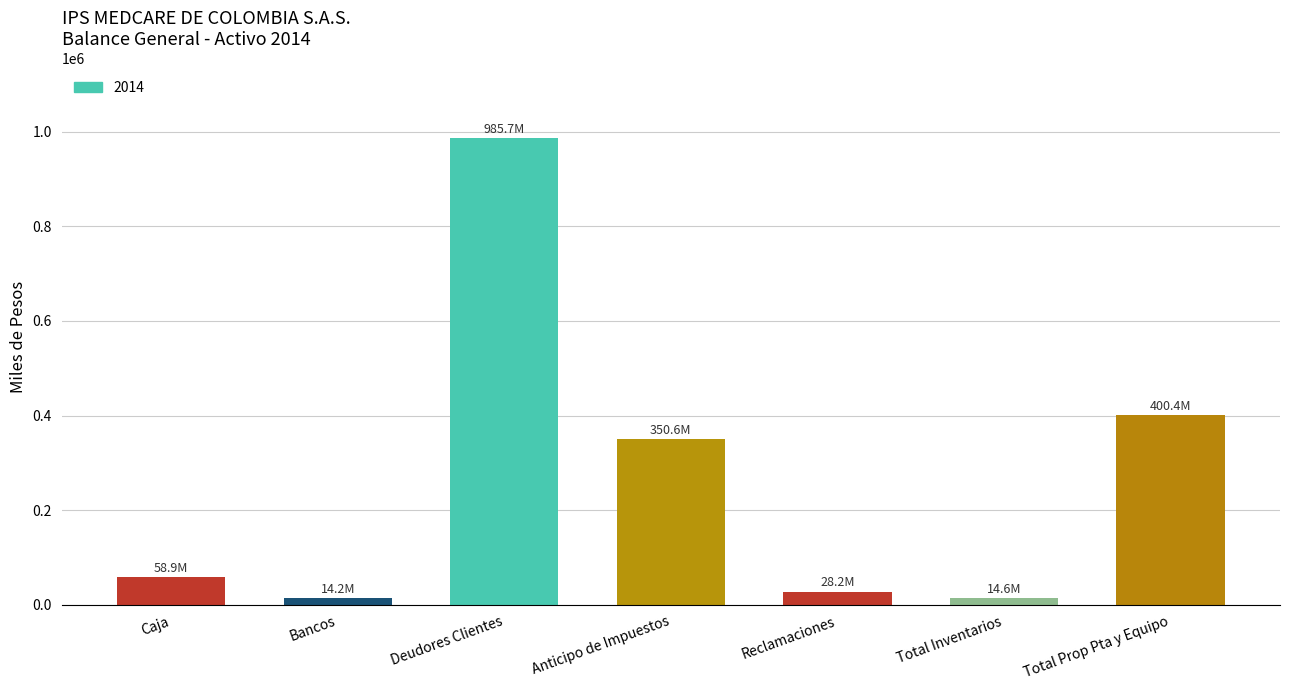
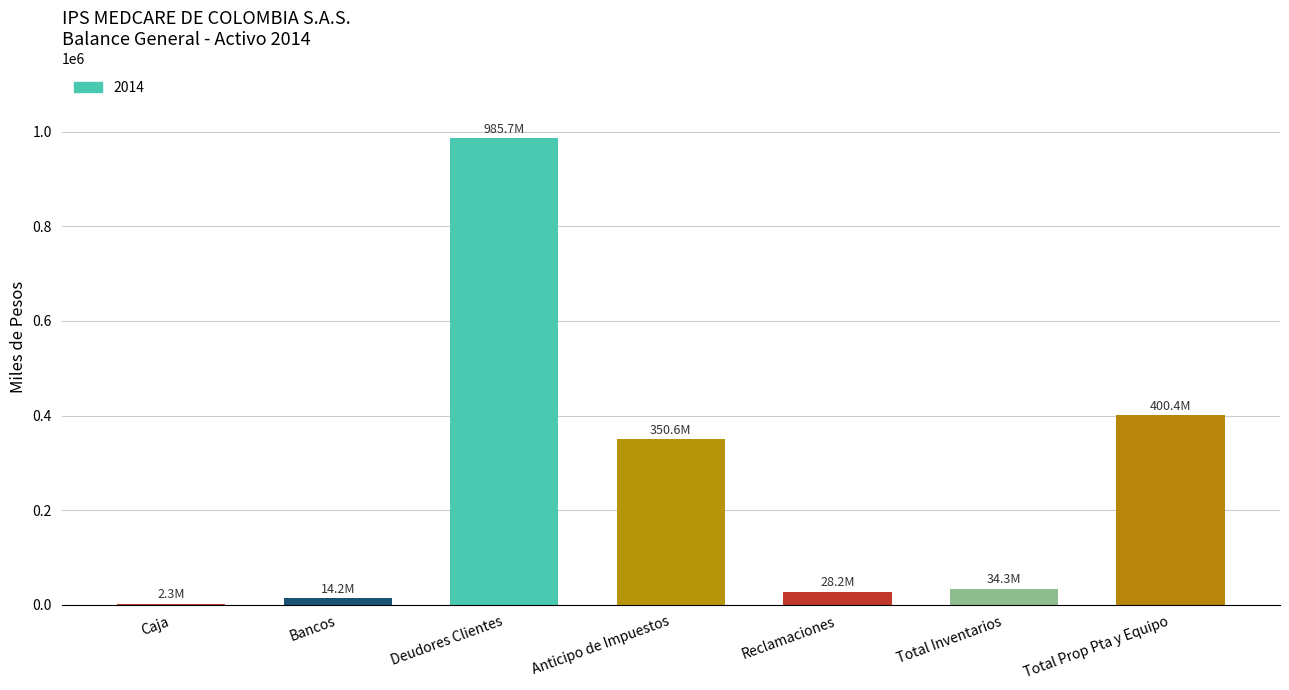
  {
-   "Caja": "58.9M",
+   "Caja": "2.3M",
    "Bancos": "14.2M",
    "Deudores Clientes": "985.7M",
    "Anticipo de Impuestos": "350.6M",
    "Reclamaciones": "28.2M",
-   "Total Inventarios": "14.6M",
+   "Total Inventarios": "34.3M",
    "Total Prop Pta y Equipo": "400.4M"
  }
